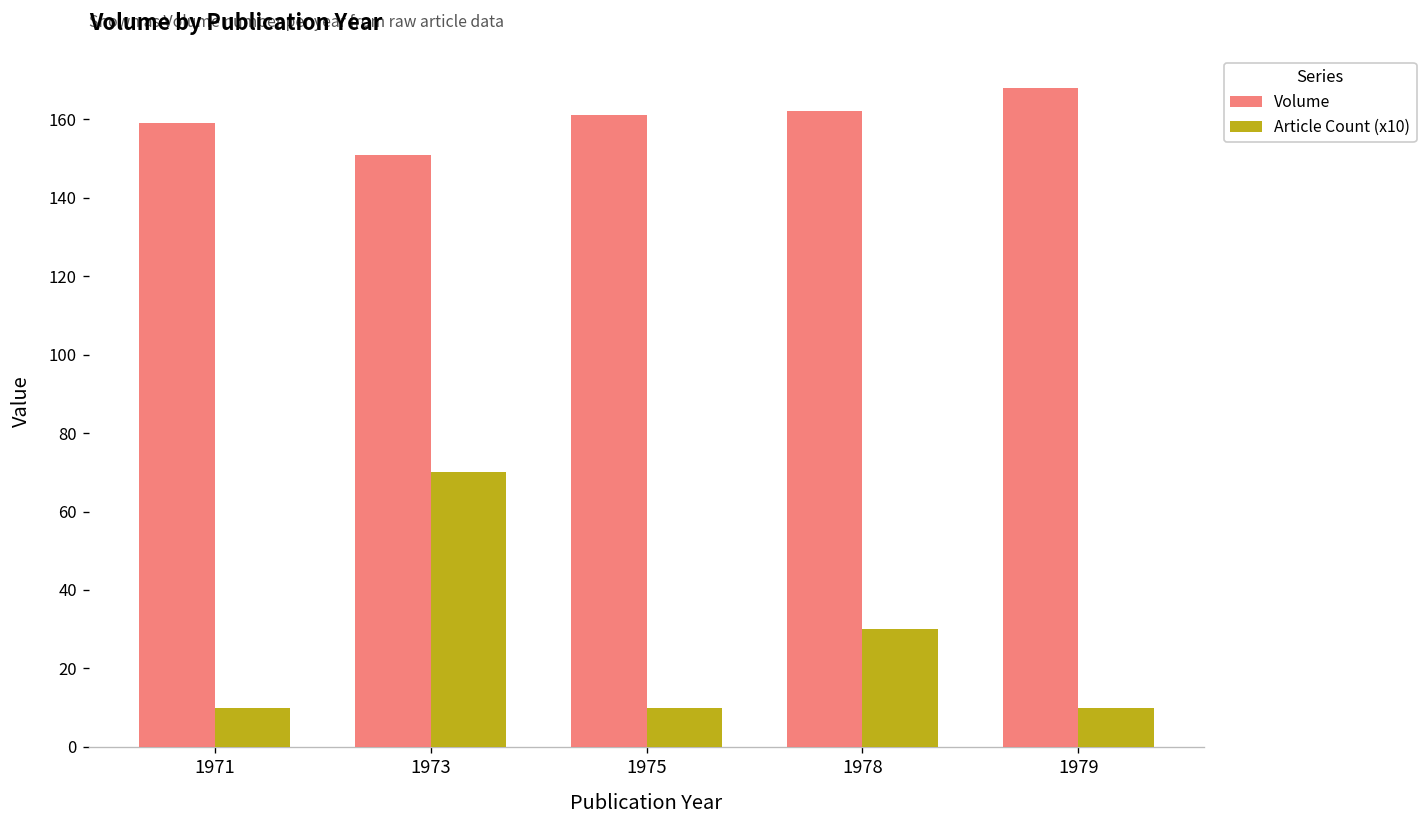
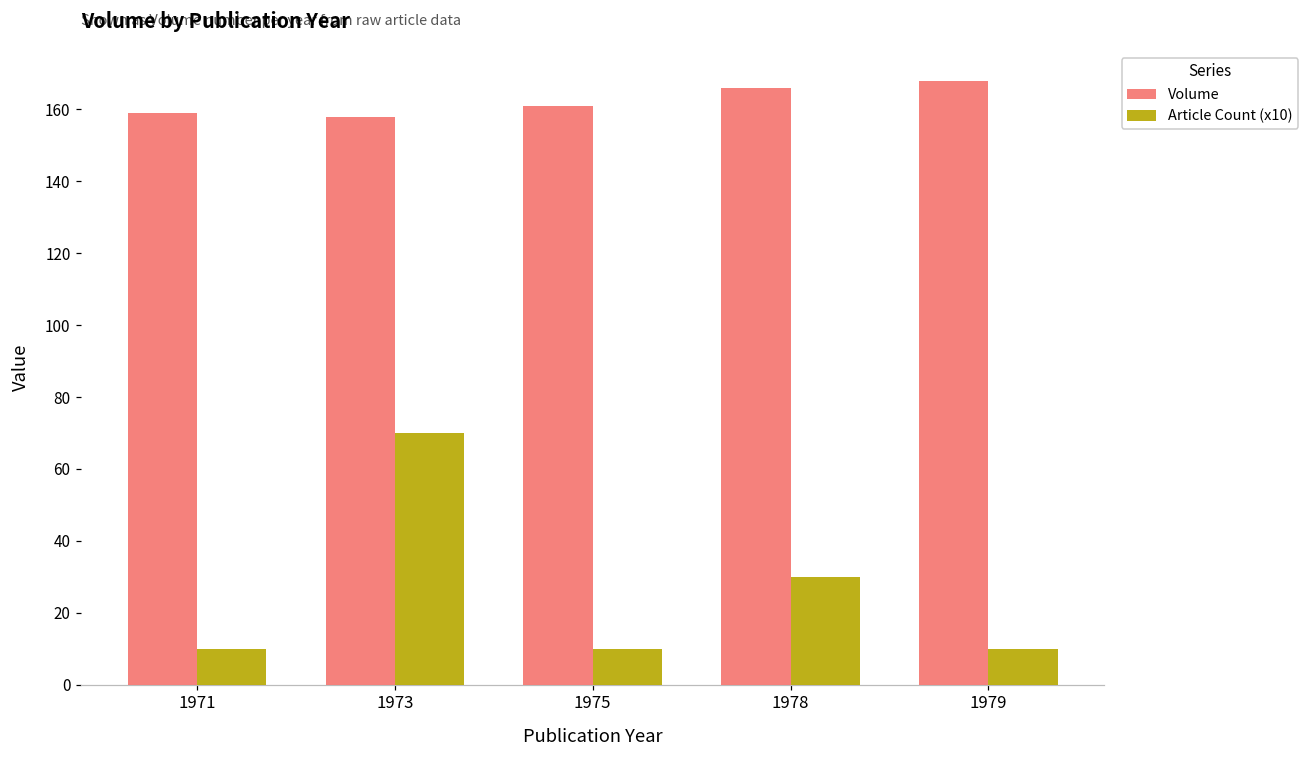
  {
    "Volume": {
      "1971": 159,
-     "1973": 151,
+     "1973": 158,
      "1975": 161,
-     "1978": 162,
+     "1978": 166,
      "1979": 168
    },
    "Article Count (x10)": {
      "1971": 10,
      "1973": 70,
      "1975": 10,
      "1978": 30,
      "1979": 10
    }
  }
